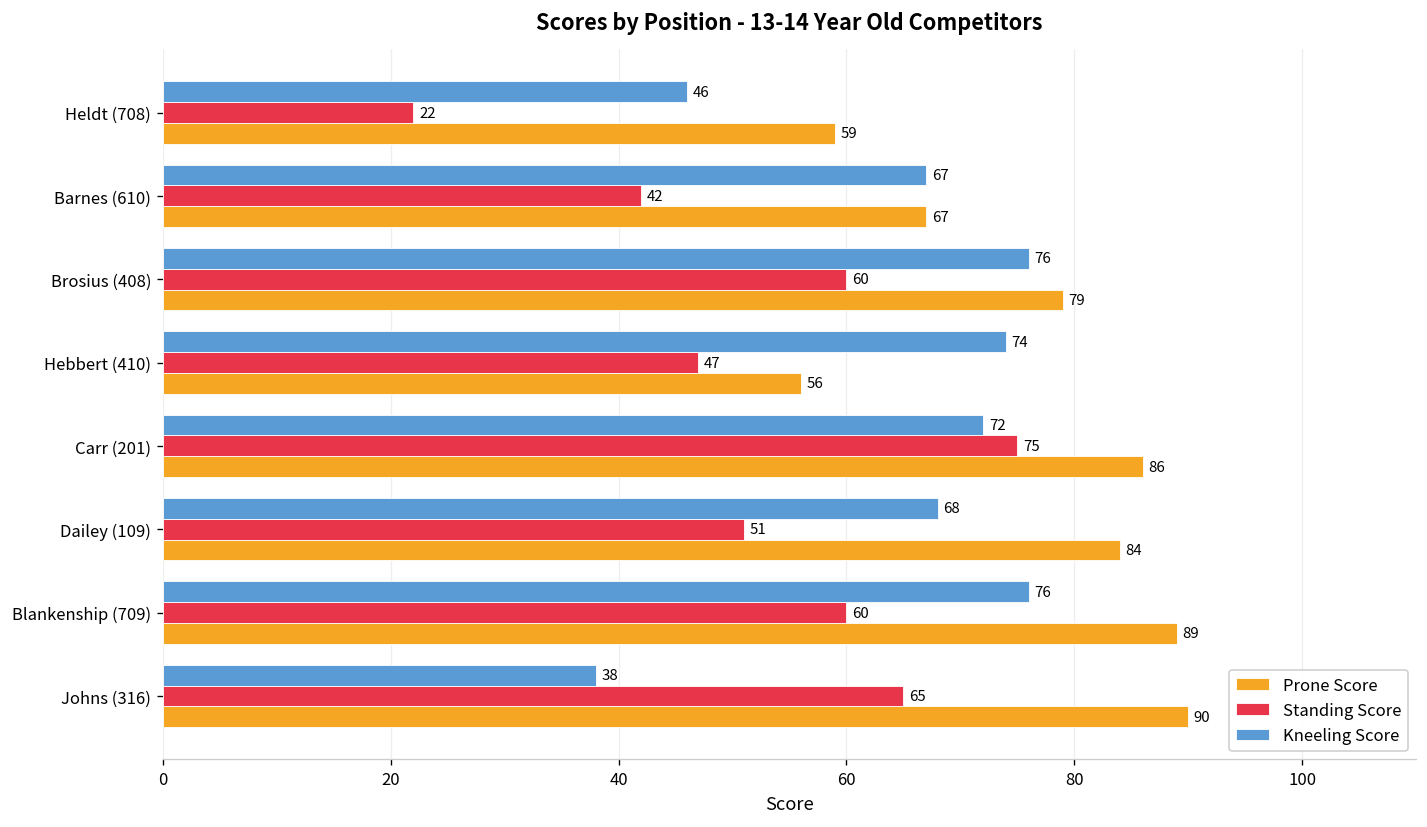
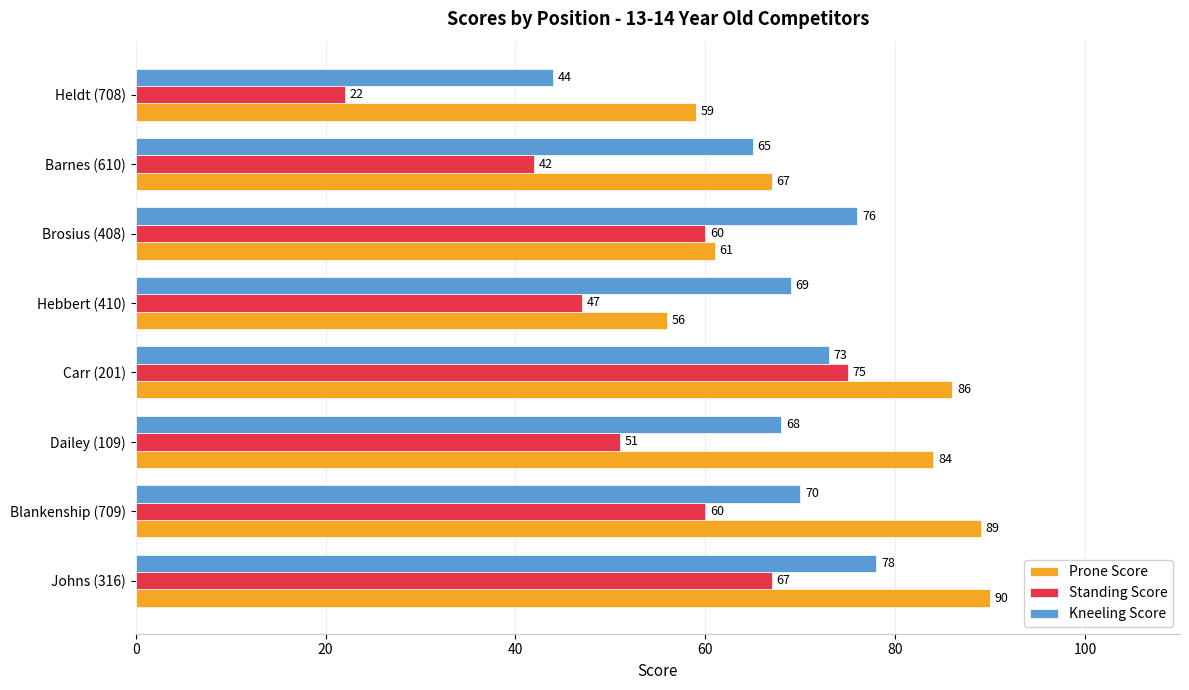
  {
    "Prone Score": {
      "Heldt (708)": 59,
      "Barnes (610)": 67,
-     "Brosius (408)": 79,
+     "Brosius (408)": 61,
      "Hebbert (410)": 56,
      "Carr (201)": 86,
      "Dailey (109)": 84,
      "Blankenship (709)": 89,
      "Johns (316)": 90
    },
    "Standing Score": {
      "Heldt (708)": 22,
      "Barnes (610)": 42,
      "Brosius (408)": 60,
      "Hebbert (410)": 47,
      "Carr (201)": 75,
      "Dailey (109)": 51,
      "Blankenship (709)": 60,
-     "Johns (316)": 65
+     "Johns (316)": 67
    },
    "Kneeling Score": {
-     "Heldt (708)": 46,
-     "Barnes (610)": 67,
+     "Heldt (708)": 44,
+     "Barnes (610)": 65,
      "Brosius (408)": 76,
-     "Hebbert (410)": 74,
-     "Carr (201)": 72,
+     "Hebbert (410)": 69,
+     "Carr (201)": 73,
      "Dailey (109)": 68,
-     "Blankenship (709)": 76,
-     "Johns (316)": 38
+     "Blankenship (709)": 70,
+     "Johns (316)": 78
    }
  }
